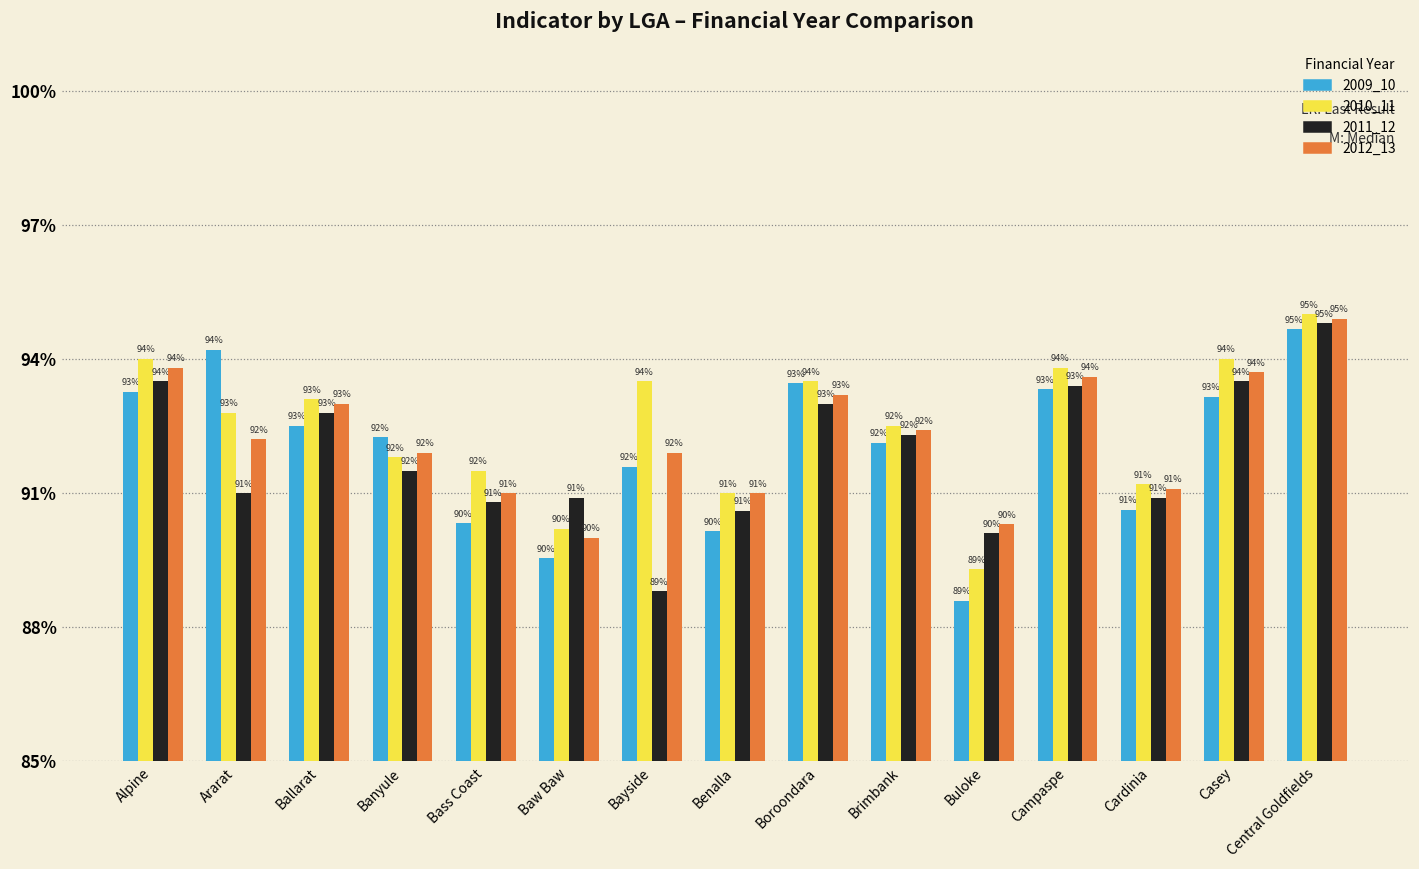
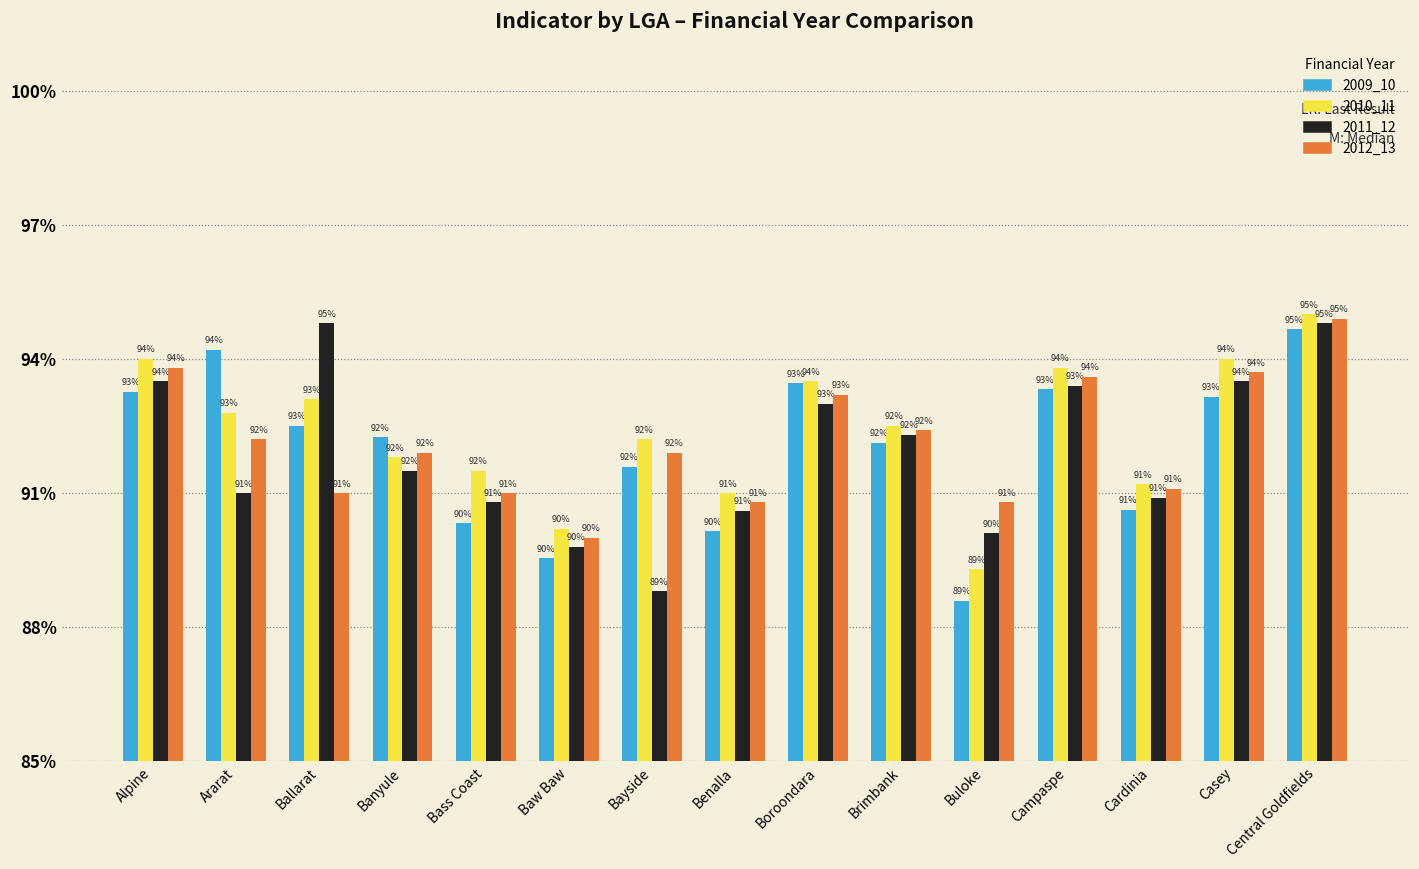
  {
    "2009_10": {
      "Alpine": "93%",
      "Ararat": "94%",
      "Ballarat": "93%",
      "Banyule": "92%",
      "Bass Coast": "90%",
      "Baw Baw": "90%",
      "Bayside": "92%",
      "Benalla": "90%",
      "Brimbank": "92%",
      "Buloke": "89%",
      "Campaspe": "93%",
      "Cardinia": "91%",
      "Casey": "93%",
      "Central Goldfields": "95%"
    },
    "2010_11": {
      "Alpine": "94%",
      "Ararat": "93%",
      "Ballarat": "93%",
      "Banyule": "92%",
      "Bass Coast": "92%",
      "Baw Baw": "90%",
-     "Bayside": "94%",
+     "Bayside": "92%",
      "Benalla": "91%",
      "Brimbank": "92%",
      "Buloke": "89%",
      "Campaspe": "94%",
      "Cardinia": "91%",
      "Casey": "94%",
      "Central Goldfields": "95%"
    },
    "2011_12": {
      "Alpine": "94%",
      "Ararat": "91%",
-     "Ballarat": "93%",
+     "Ballarat": "95%",
      "Banyule": "92%",
      "Bass Coast": "91%",
-     "Baw Baw": "91%",
+     "Baw Baw": "90%",
      "Bayside": "89%",
      "Benalla": "91%",
      "Boroondara": "93%",
      "Brimbank": "92%",
      "Buloke": "90%",
      "Campaspe": "93%",
      "Cardinia": "91%",
      "Casey": "94%",
      "Central Goldfields": "95%"
    },
    "2012_13": {
      "Alpine": "94%",
      "Ararat": "92%",
-     "Ballarat": "93%",
+     "Ballarat": "91%",
      "Banyule": "92%",
      "Bass Coast": "91%",
      "Baw Baw": "90%",
      "Bayside": "92%",
-     "Benalla": "91.0%",
+     "Benalla": "90.8%",
      "Boroondara": "93%",
      "Brimbank": "92%",
-     "Buloke": "90%",
+     "Buloke": "91%",
      "Campaspe": "94%",
      "Cardinia": "91%",
      "Casey": "94%",
      "Central Goldfields": "95%"
    }
  }
